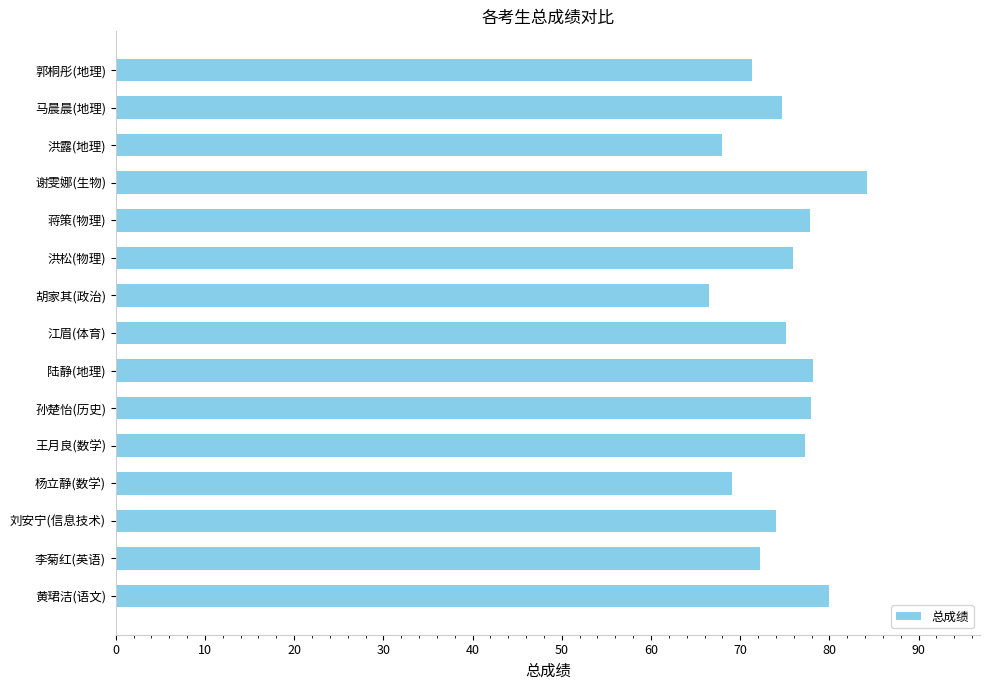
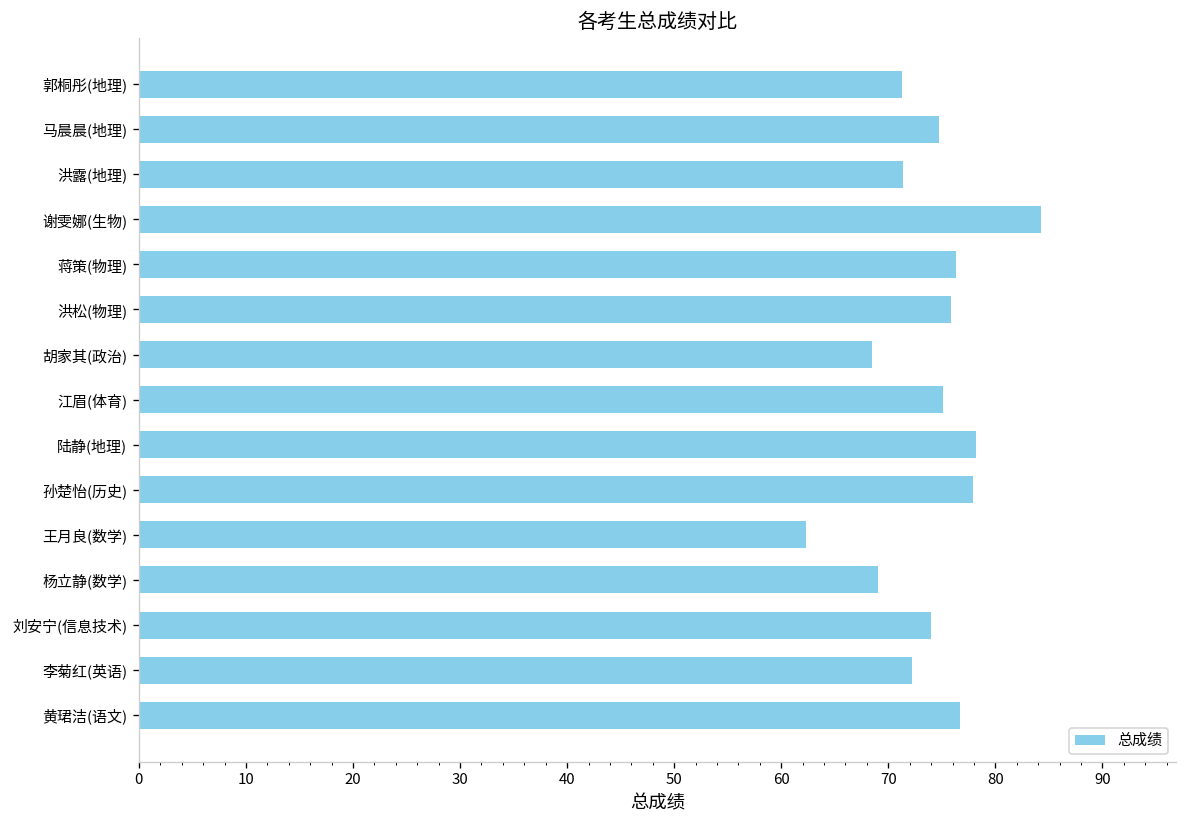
  {
    "郭桐彤(地理)": 71,
    "马晨晨(地理)": 75,
-   "洪露(地理)": 68,
+   "洪露(地理)": 71,
    "谢雯娜(生物)": 84,
-   "蒋策(物理)": 78,
+   "蒋策(物理)": 76,
    "洪松(物理)": 76,
-   "胡家其(政治)": 66,
+   "胡家其(政治)": 68,
    "江眉(体育)": 75,
    "陆静(地理)": 78,
    "孙楚怡(历史)": 78,
-   "王月良(数学)": 77,
+   "王月良(数学)": 62,
    "杨立静(数学)": 69,
    "刘安宁(信息技术)": 74,
    "李菊红(英语)": 72,
-   "黄珺洁(语文)": 80
+   "黄珺洁(语文)": 77
  }
